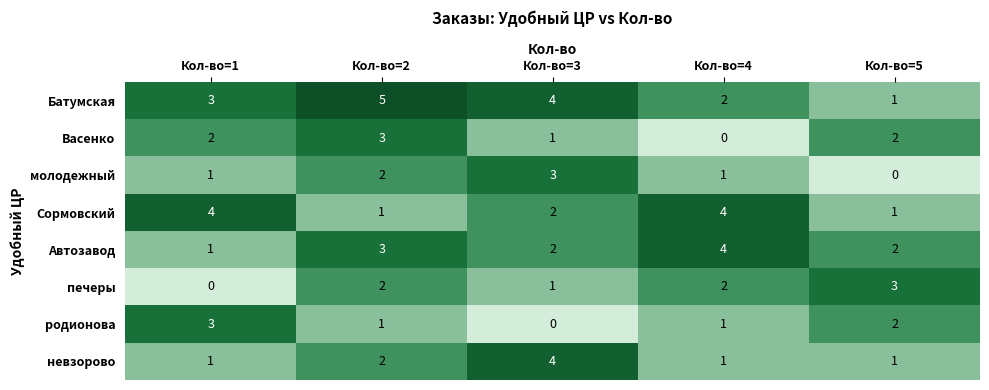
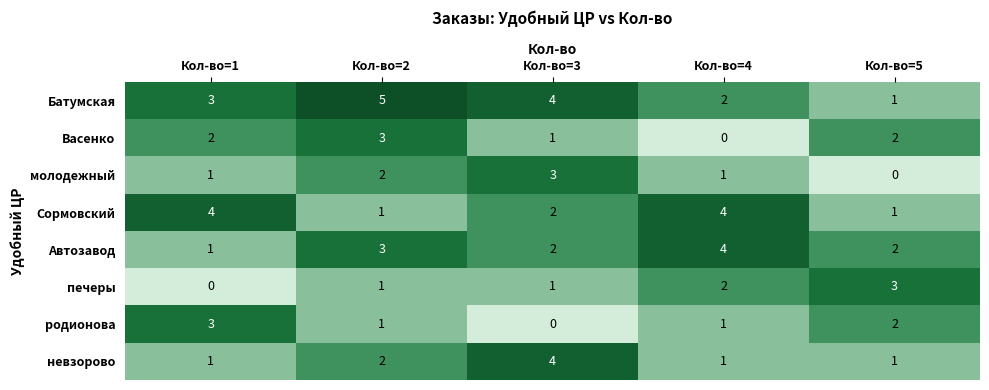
  {
    "Батумская": {
      "Кол-во=1": 3,
      "Кол-во=2": 5,
      "Кол-во=3": 4,
      "Кол-во=4": 2,
      "Кол-во=5": 1
    },
    "Васенко": {
      "Кол-во=1": 2,
      "Кол-во=2": 3,
      "Кол-во=3": 1,
      "Кол-во=4": 0,
      "Кол-во=5": 2
    },
    "молодежный": {
      "Кол-во=1": 1,
      "Кол-во=2": 2,
      "Кол-во=3": 3,
      "Кол-во=4": 1,
      "Кол-во=5": 0
    },
    "Сормовский": {
      "Кол-во=1": 4,
      "Кол-во=2": 1,
      "Кол-во=3": 2,
      "Кол-во=4": 4,
      "Кол-во=5": 1
    },
    "Автозавод": {
      "Кол-во=1": 1,
      "Кол-во=2": 3,
      "Кол-во=3": 2,
      "Кол-во=4": 4,
      "Кол-во=5": 2
    },
    "печеры": {
      "Кол-во=1": 0,
-     "Кол-во=2": 2,
+     "Кол-во=2": 1,
      "Кол-во=3": 1,
      "Кол-во=4": 2,
      "Кол-во=5": 3
    },
    "родионова": {
      "Кол-во=1": 3,
      "Кол-во=2": 1,
      "Кол-во=3": 0,
      "Кол-во=4": 1,
      "Кол-во=5": 2
    },
    "невзорово": {
      "Кол-во=1": 1,
      "Кол-во=2": 2,
      "Кол-во=3": 4,
      "Кол-во=4": 1,
      "Кол-во=5": 1
    }
  }
